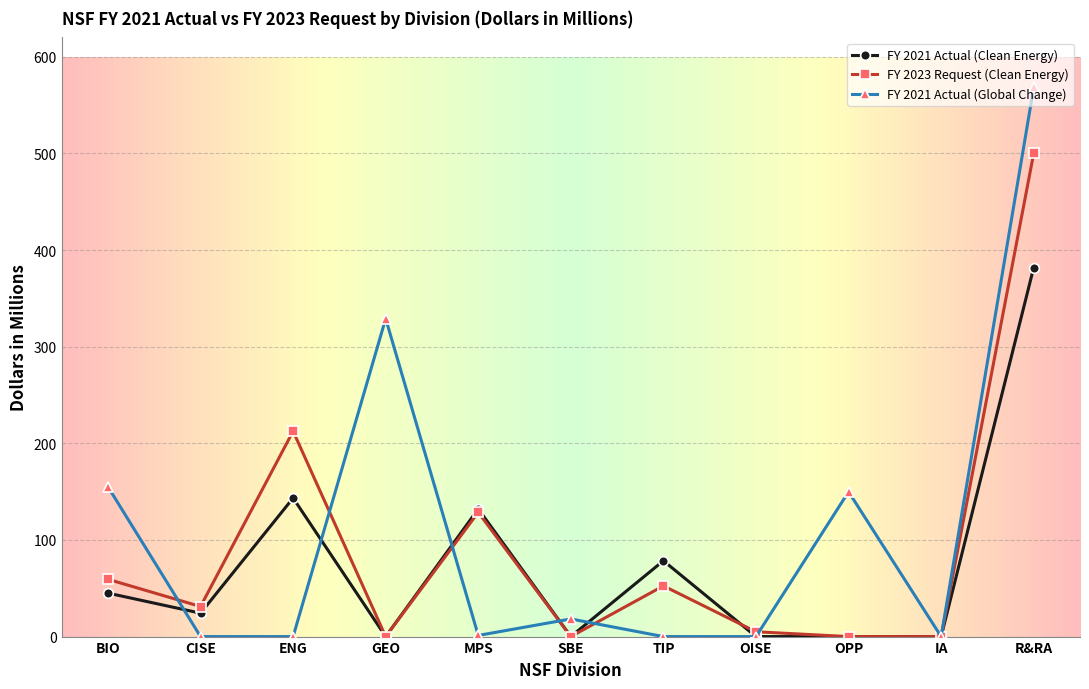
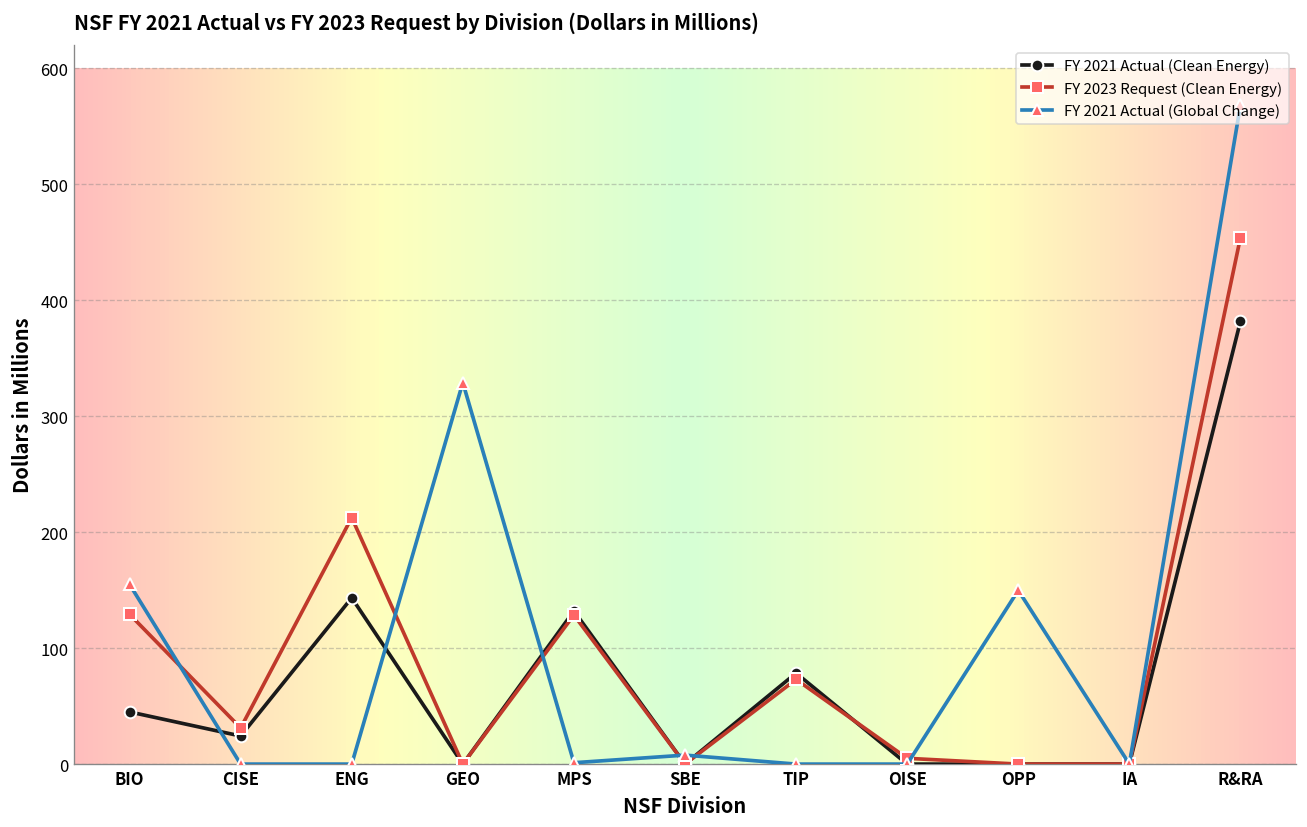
  {
    "FY 2021 Actual (Clean Energy)": {
      "BIO": 50,
      "CISE": 20,
      "ENG": 140,
      "MPS": 130,
      "TIP": 80,
      "R&RA": 380
    },
    "FY 2023 Request (Clean Energy)": {
-     "BIO": 60,
+     "BIO": 130,
      "CISE": 30,
      "ENG": 210,
      "MPS": 130,
-     "TIP": 50,
+     "TIP": 70,
      "OISE": 10,
-     "R&RA": 500
+     "R&RA": 450
    },
    "FY 2021 Actual (Global Change)": {
      "BIO": 160,
      "CISE": 0,
      "ENG": 0,
      "GEO": 330,
      "MPS": 0,
-     "SBE": 20,
+     "SBE": 10,
      "TIP": 0,
      "OPP": 150
    }
  }
